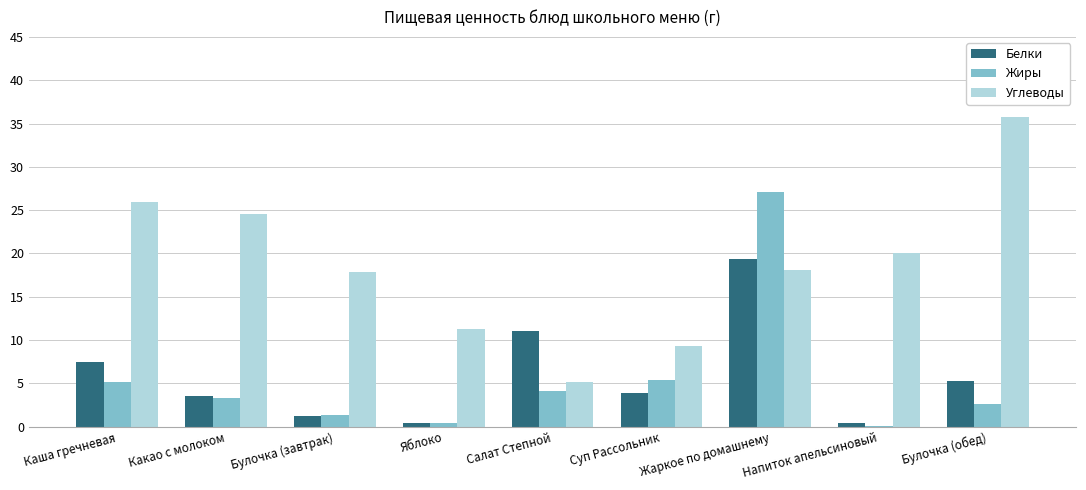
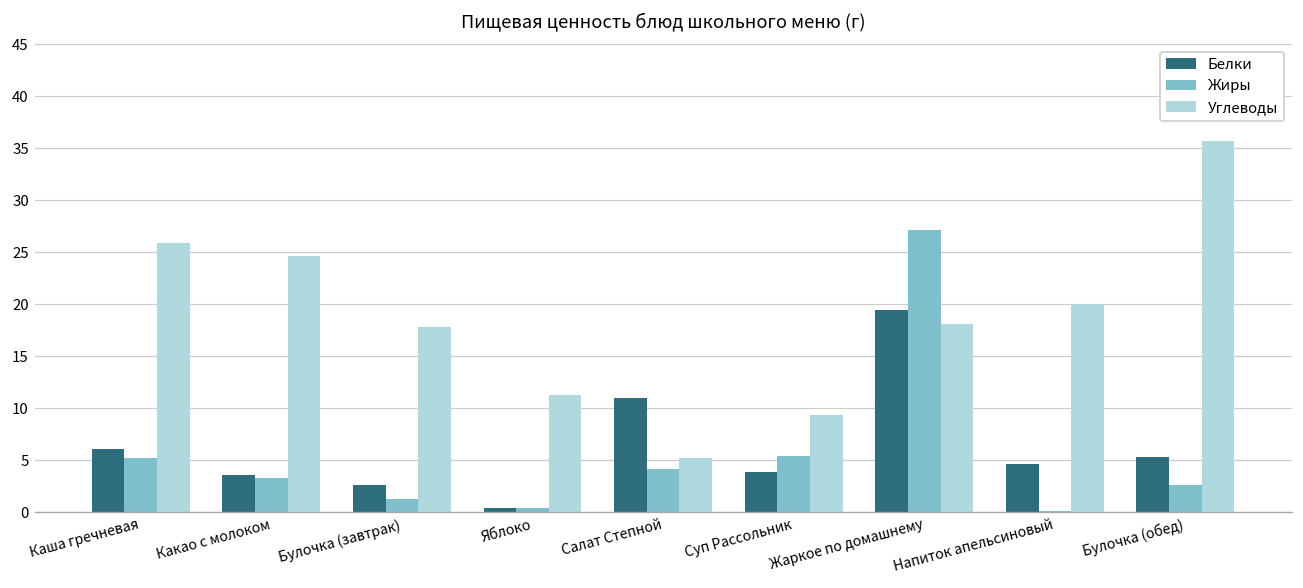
  {
    "Белки": {
-     "Каша гречневая": 8,
+     "Каша гречневая": 6,
      "Какао с молоком": 4,
-     "Булочка (завтрак)": 1,
+     "Булочка (завтрак)": 3,
      "Яблоко": 0,
      "Салат Степной": 11,
      "Суп Рассольник": 4,
      "Жаркое по домашнему": 19,
-     "Напиток апельсиновый": 0,
+     "Напиток апельсиновый": 5,
      "Булочка (обед)": 5
    }
  }
